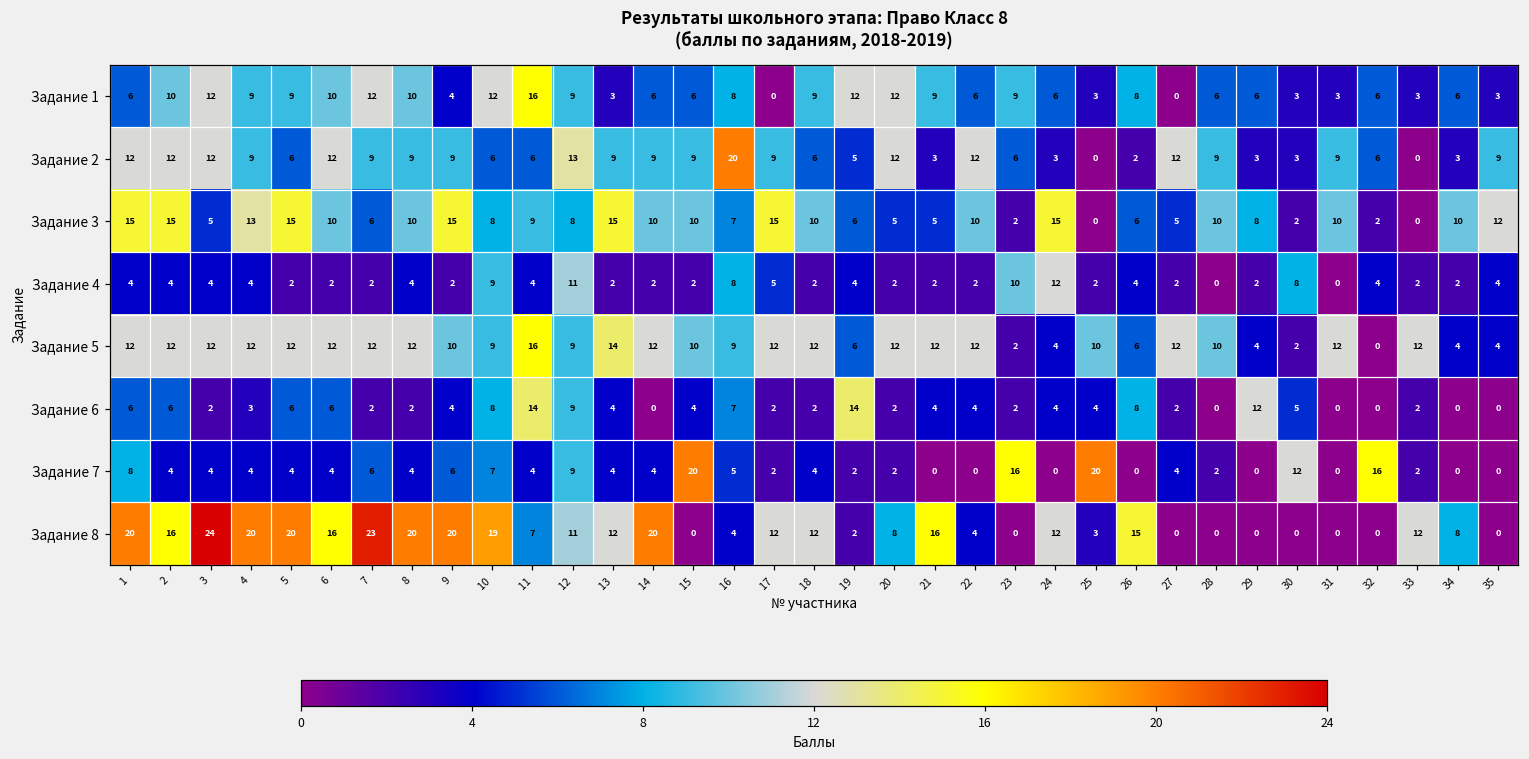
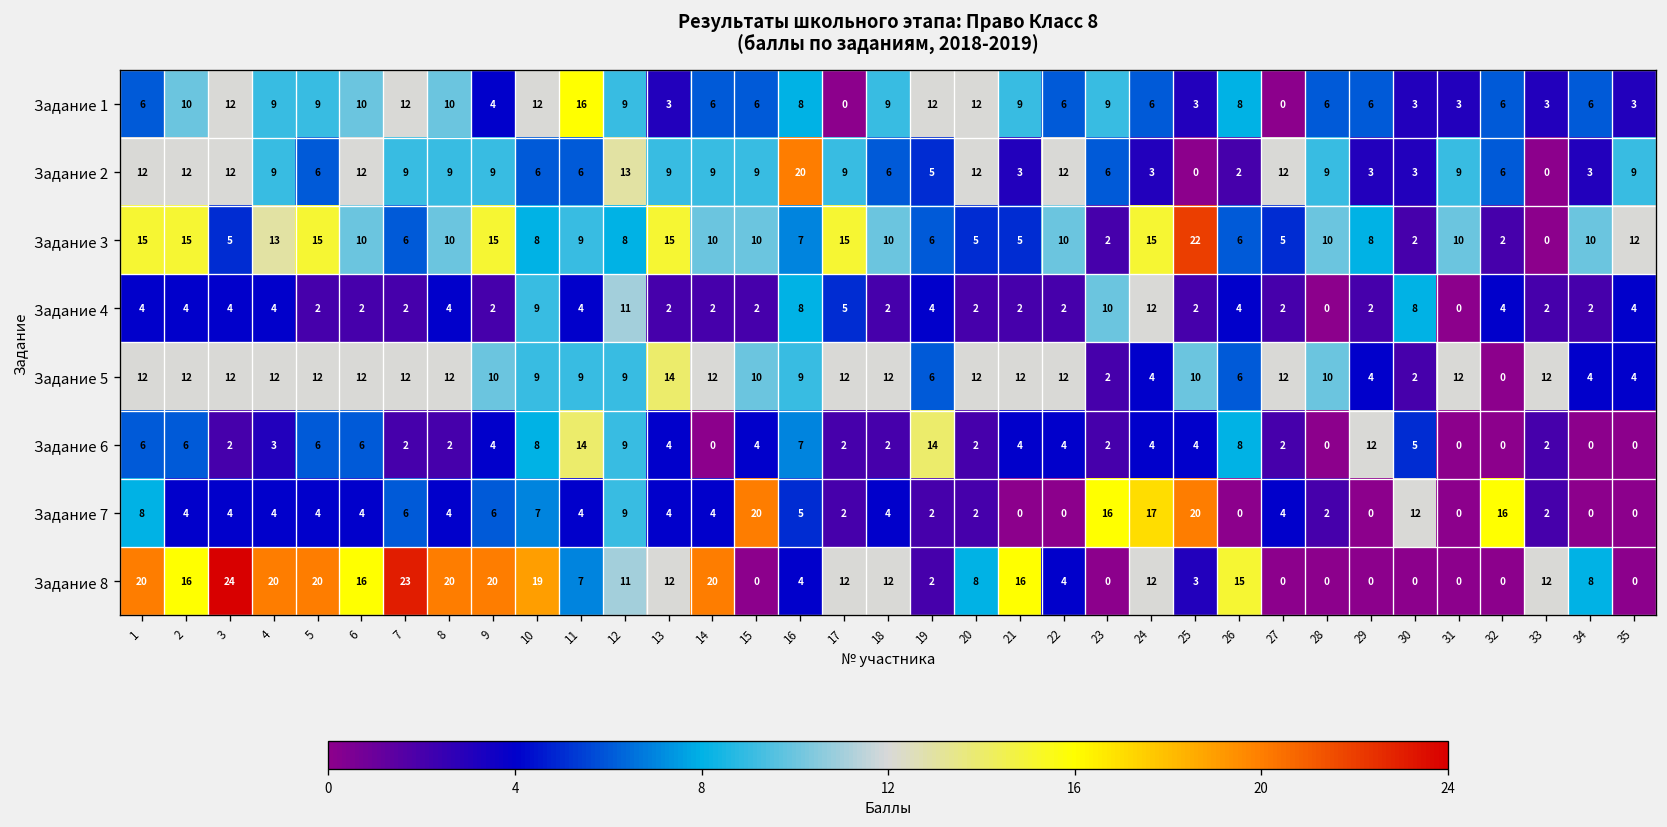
  {
    "Задание 3": {
      "1": 15,
      "2": 15,
      "3": 5,
      "4": 13,
      "5": 15,
      "6": 10,
      "7": 6,
      "8": 10,
      "9": 15,
      "10": 8,
      "11": 9,
      "12": 8,
      "13": 15,
      "14": 10,
      "15": 10,
      "16": 7,
      "17": 15,
      "18": 10,
      "19": 6,
      "20": 5,
      "21": 5,
      "22": 10,
      "23": 2,
      "24": 15,
-     "25": 0,
+     "25": 22,
      "26": 6,
      "27": 5,
      "28": 10,
      "29": 8,
      "30": 2,
      "31": 10,
      "32": 2,
      "33": 0,
      "34": 10,
      "35": 12
    },
    "Задание 5": {
      "1": 12,
      "2": 12,
      "3": 12,
      "4": 12,
      "5": 12,
      "6": 12,
      "7": 12,
      "8": 12,
      "9": 10,
      "10": 9,
-     "11": 16,
+     "11": 9,
      "12": 9,
      "13": 14,
      "14": 12,
      "15": 10,
      "16": 9,
      "17": 12,
      "18": 12,
      "19": 6,
      "20": 12,
      "21": 12,
      "22": 12,
      "23": 2,
      "24": 4,
      "25": 10,
      "26": 6,
      "27": 12,
      "28": 10,
      "29": 4,
      "30": 2,
      "31": 12,
      "32": 0,
      "33": 12,
      "34": 4,
      "35": 4
    },
    "Задание 7": {
      "1": 8,
      "2": 4,
      "3": 4,
      "4": 4,
      "5": 4,
      "6": 4,
      "7": 6,
      "8": 4,
      "9": 6,
      "10": 7,
      "11": 4,
      "12": 9,
      "13": 4,
      "14": 4,
      "15": 20,
      "16": 5,
      "17": 2,
      "18": 4,
      "19": 2,
      "20": 2,
      "21": 0,
      "22": 0,
      "23": 16,
-     "24": 0,
+     "24": 17,
      "25": 20,
      "26": 0,
      "27": 4,
      "28": 2,
      "29": 0,
      "30": 12,
      "31": 0,
      "32": 16,
      "33": 2,
      "34": 0,
      "35": 0
    }
  }
